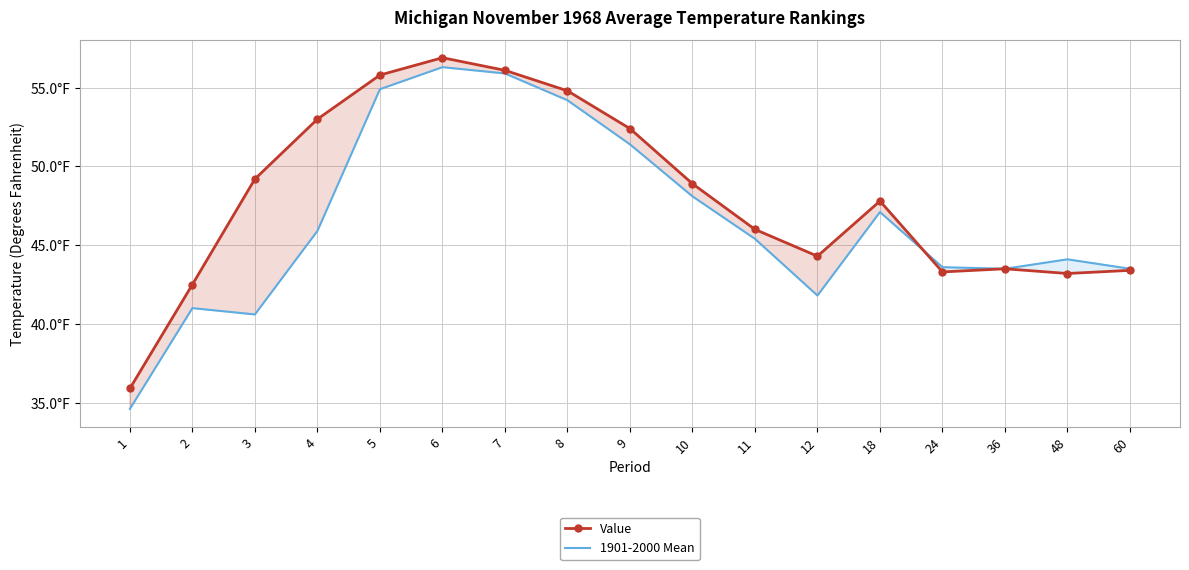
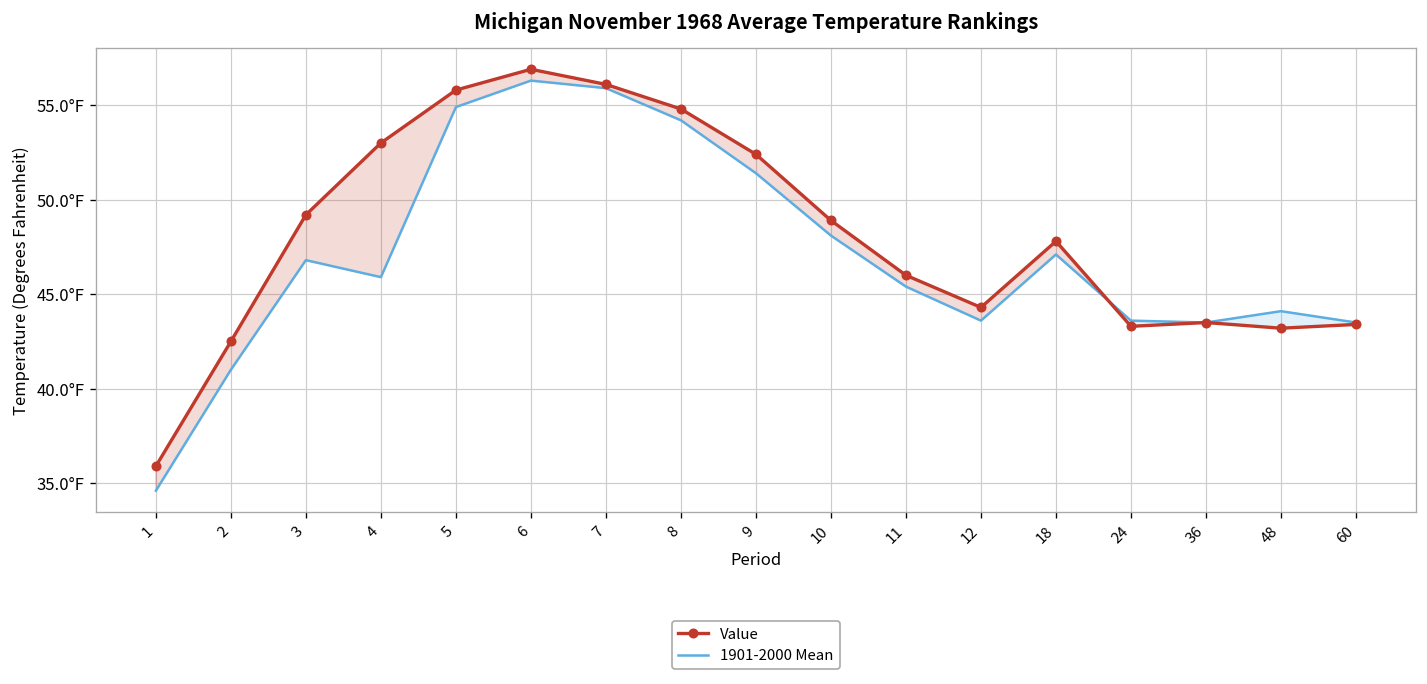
  {
    "Value": {
      "1": "35.9°F",
      "2": "42.5°F",
      "3": "49.2°F",
      "4": "53.0°F",
      "5": "55.8°F",
      "6": "56.9°F",
      "7": "56.1°F",
      "8": "54.8°F",
      "9": "52.4°F",
      "10": "48.9°F",
      "11": "46.0°F",
      "12": "44.3°F",
      "18": "47.8°F",
      "24": "43.3°F",
      "48": "43.2°F"
    },
    "1901-2000 Mean": {
      "1": "34.6°F",
      "2": "41.0°F",
-     "3": "40.6°F",
+     "3": "46.8°F",
      "4": "45.9°F",
      "5": "54.9°F",
      "6": "56.3°F",
      "7": "55.9°F",
      "8": "54.2°F",
      "9": "51.4°F",
      "10": "48.1°F",
      "11": "45.4°F",
-     "12": "41.8°F",
+     "12": "43.6°F",
      "18": "47.1°F",
      "24": "43.6°F",
      "48": "44.1°F"
    }
  }
